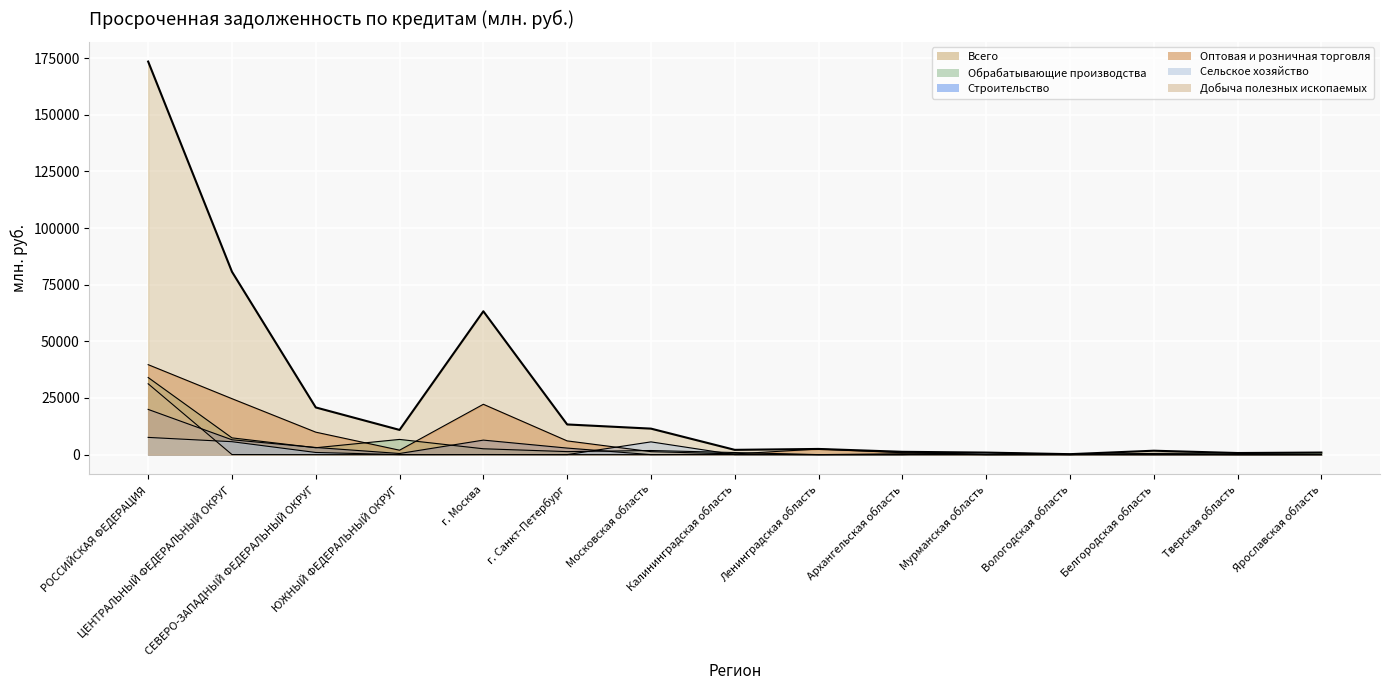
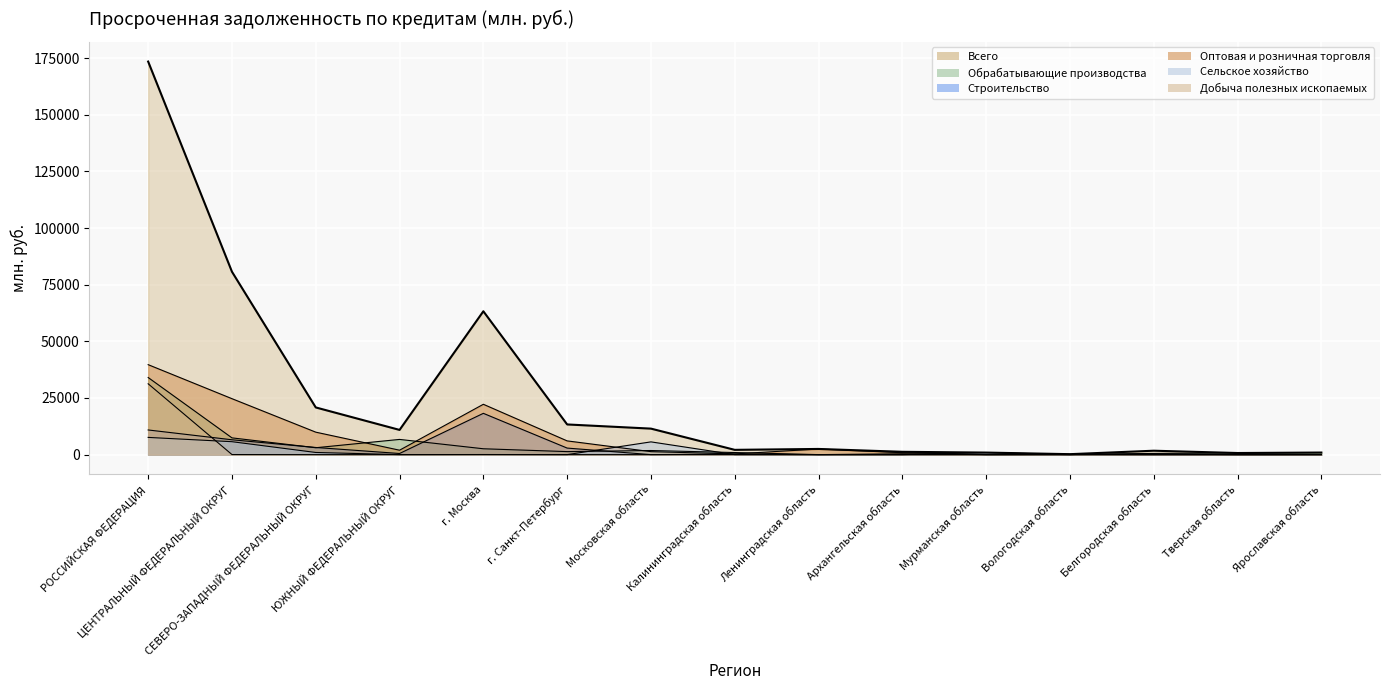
  {
    "Строительство": {
-     "РОССИЙСКАЯ ФЕДЕРАЦИЯ": 20000,
-     "г. Москва": 6000,
+     "РОССИЙСКАЯ ФЕДЕРАЦИЯ": 11000,
+     "г. Москва": 18000,
      "г. Санкт-Петербург": 3000
    }
  }
